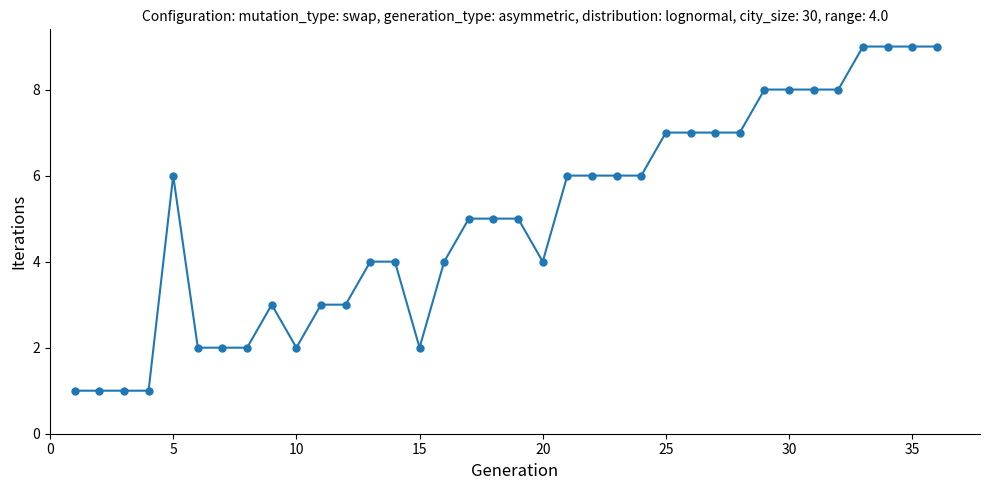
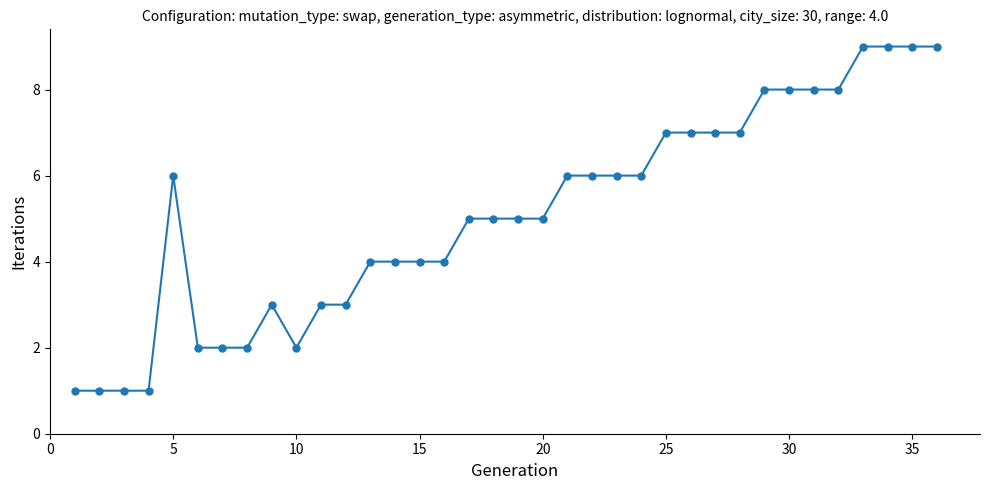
  {
    "5": 6,
    "10": 2,
-   "15": 2,
-   "20": 4,
+   "15": 4,
+   "20": 5,
    "25": 7,
    "30": 8,
    "35": 9
  }
